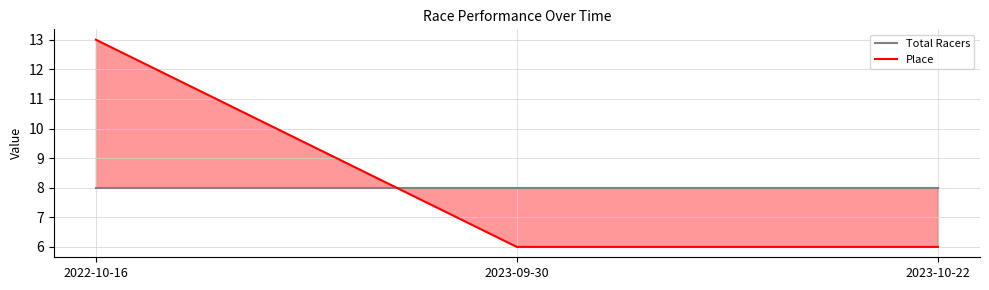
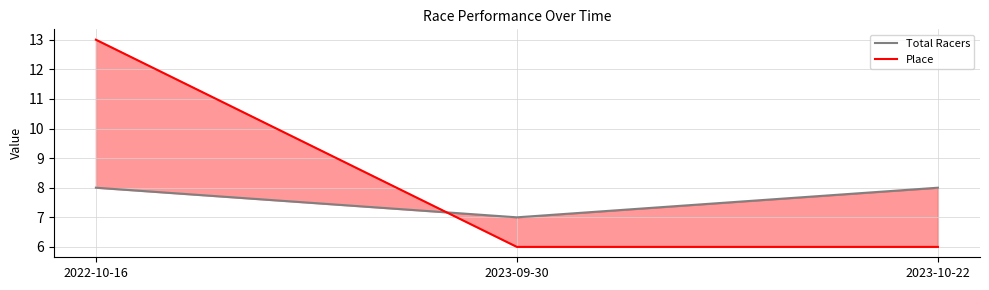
  {
    "Total Racers": {
      "2022-10-16": 8,
-     "2023-09-30": 8
+     "2023-09-30": 7
    }
  }
